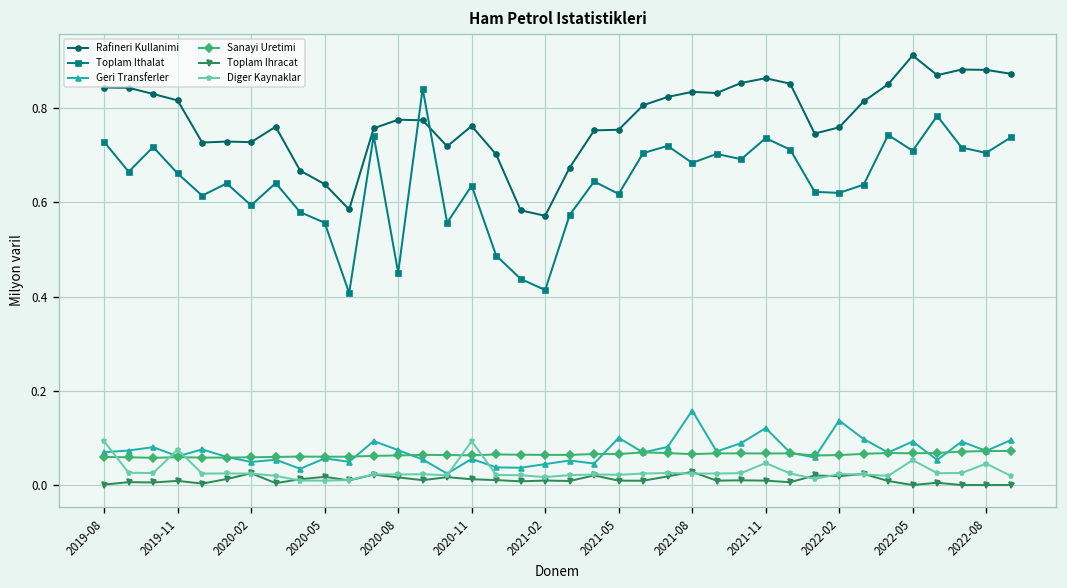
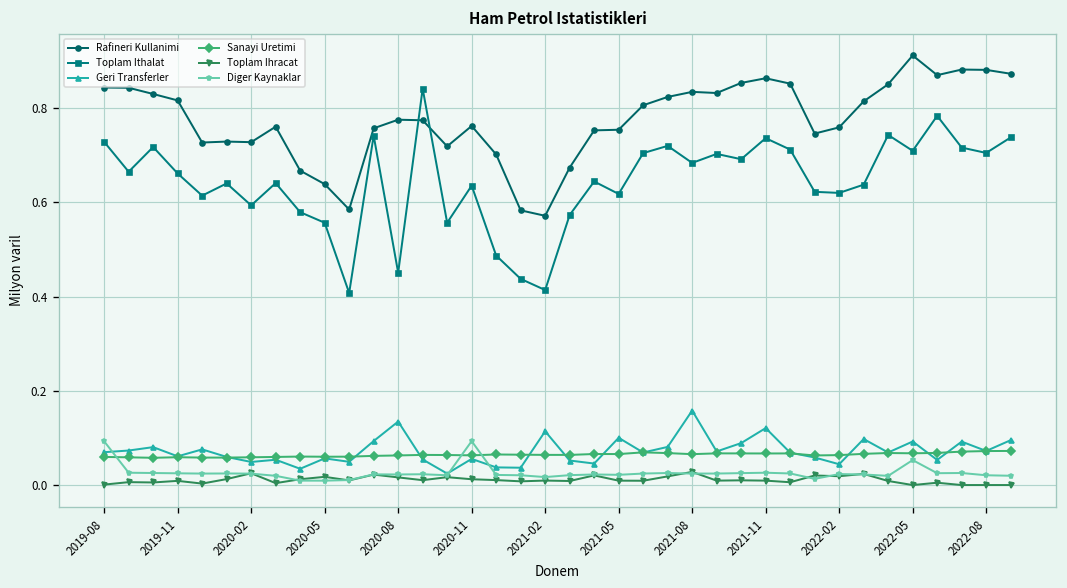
  {
    "Geri Transferler": {
      "2019-08": 0.07,
      "2020-02": 0.05,
-     "2020-08": 0.07,
+     "2020-08": 0.13,
      "2020-11": 0.06,
-     "2021-02": 0.04,
+     "2021-02": 0.11,
      "2021-05": 0.10,
      "2021-08": 0.16,
      "2021-11": 0.12,
-     "2022-02": 0.14,
+     "2022-02": 0.04,
      "2022-05": 0.09
    },
    "Diger Kaynaklar": {
      "2019-08": 0.09,
-     "2019-11": 0.08,
+     "2019-11": 0.02,
      "2020-05": 0.01,
      "2020-11": 0.09,
      "2021-02": 0.02,
      "2021-05": 0.02,
-     "2021-11": 0.05,
+     "2021-11": 0.03,
      "2022-05": 0.05,
-     "2022-08": 0.05
+     "2022-08": 0.02
    }
  }
